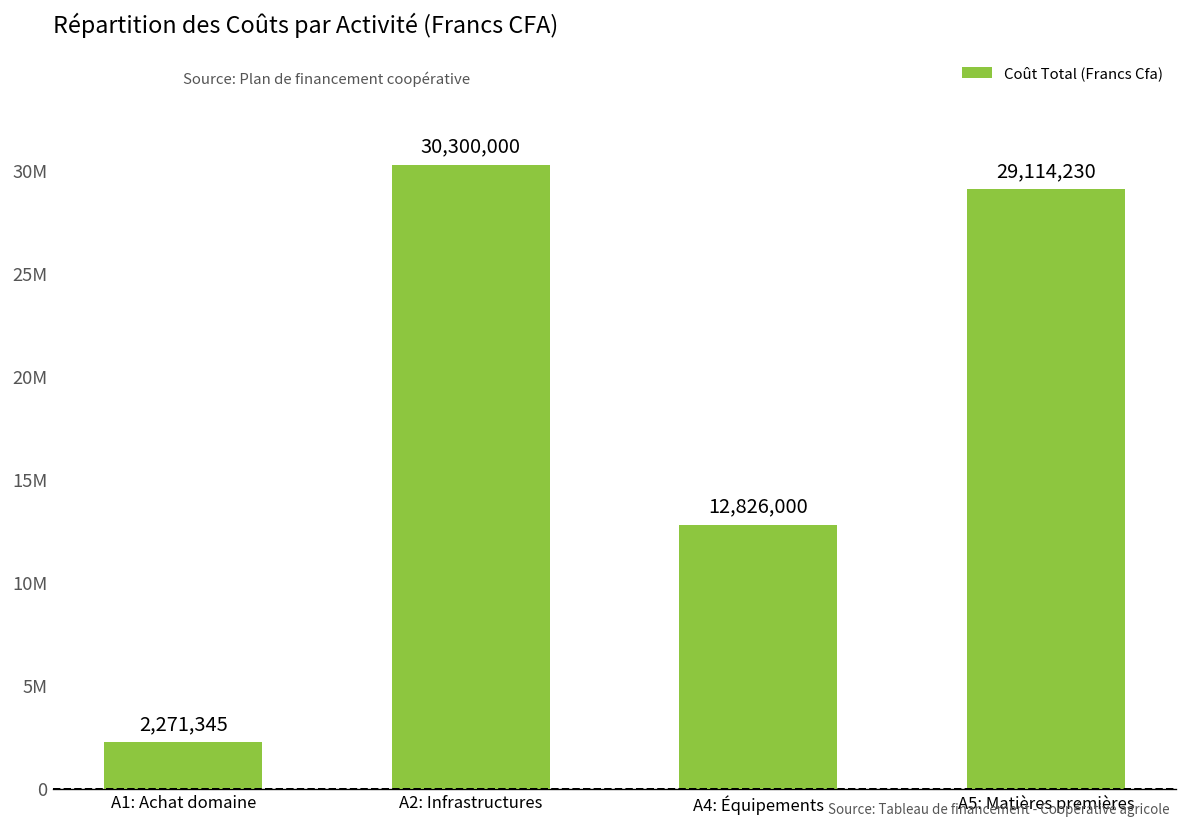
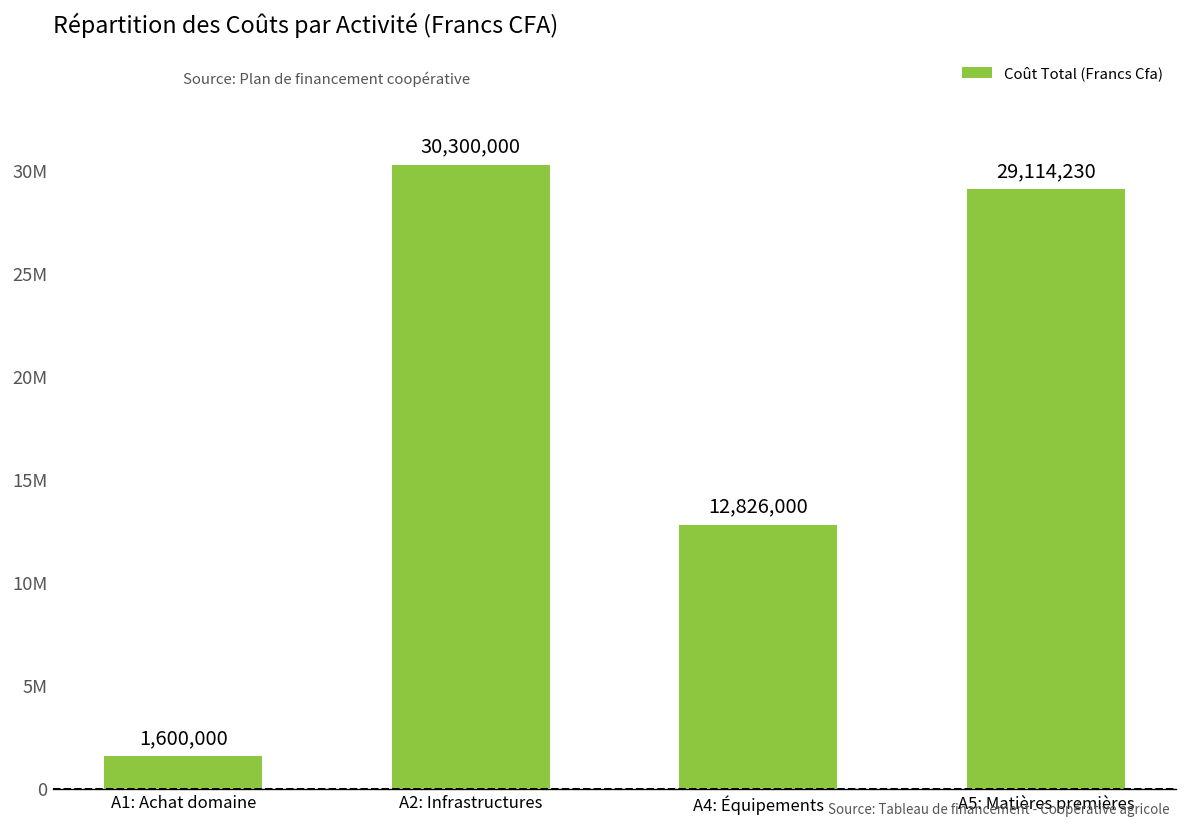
  {
-   "A1: Achat domaine": "2,271,345",
+   "A1: Achat domaine": "1,600,000",
    "A2: Infrastructures": "30,300,000",
    "A4: Équipements": "12,826,000",
    "A5: Matières premières": "29,114,230"
  }
